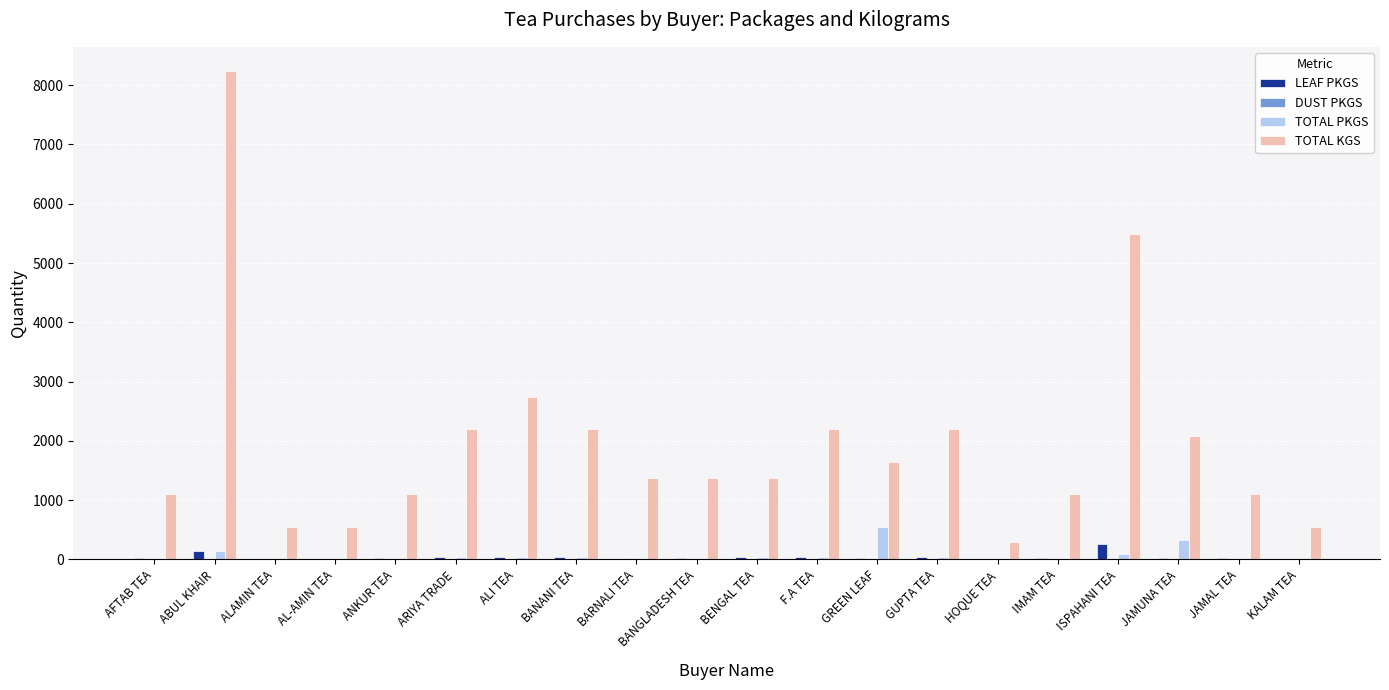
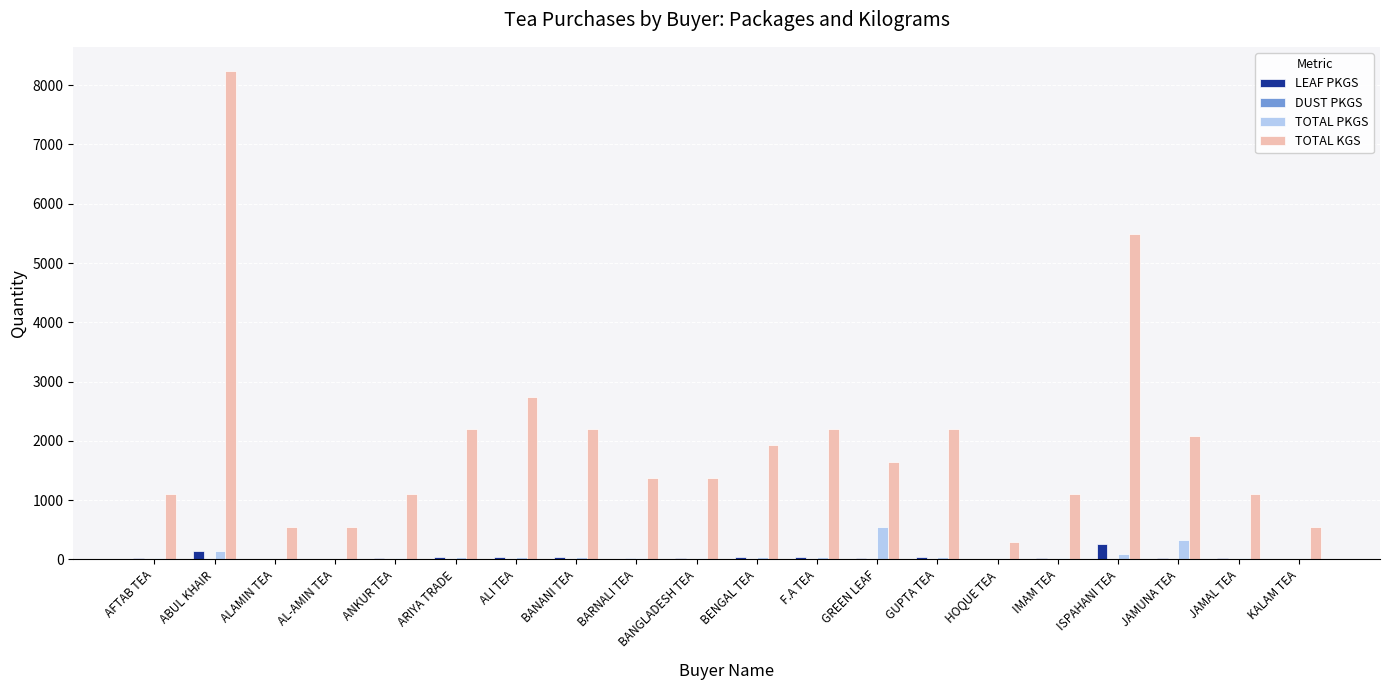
  {
    "LEAF PKGS": {
      "ABUL KHAIR": 200,
      "AL-AMIN TEA": 0,
      "ALI TEA": 100,
      "BARNALI TEA": 0,
      "ISPAHANI TEA": 300
    },
    "DUST PKGS": {
      "AFTAB TEA": 0,
      "ABUL KHAIR": 0,
      "ALAMIN TEA": 0,
      "ANKUR TEA": 0,
      "ARIYA TRADE": 0,
      "ALI TEA": 0,
      "BANANI TEA": 0,
      "BANGLADESH TEA": 0,
      "BENGAL TEA": 0,
      "F.A TEA": 0,
      "GREEN LEAF": 0,
      "GUPTA TEA": 0,
      "HOQUE TEA": 0,
      "IMAM TEA": 0,
      "ISPAHANI TEA": 0,
      "JAMAL TEA": 0,
      "KALAM TEA": 0
    },
    "TOTAL PKGS": {
      "ABUL KHAIR": 200,
      "ALI TEA": 100,
      "GREEN LEAF": 500,
      "ISPAHANI TEA": 100,
      "JAMUNA TEA": 300
    },
    "TOTAL KGS": {
      "AFTAB TEA": 1100,
      "ABUL KHAIR": 8200,
      "ALAMIN TEA": 500,
      "AL-AMIN TEA": 500,
      "ANKUR TEA": 1100,
      "ARIYA TRADE": 2200,
      "ALI TEA": 2700,
      "BANANI TEA": 2200,
      "BARNALI TEA": 1400,
      "BANGLADESH TEA": 1400,
-     "BENGAL TEA": 1400,
+     "BENGAL TEA": 1900,
      "F.A TEA": 2200,
      "GREEN LEAF": 1600,
      "GUPTA TEA": 2200,
      "HOQUE TEA": 300,
      "IMAM TEA": 1100,
      "ISPAHANI TEA": 5500,
      "JAMUNA TEA": 2100,
      "JAMAL TEA": 1100,
      "KALAM TEA": 500
    }
  }
